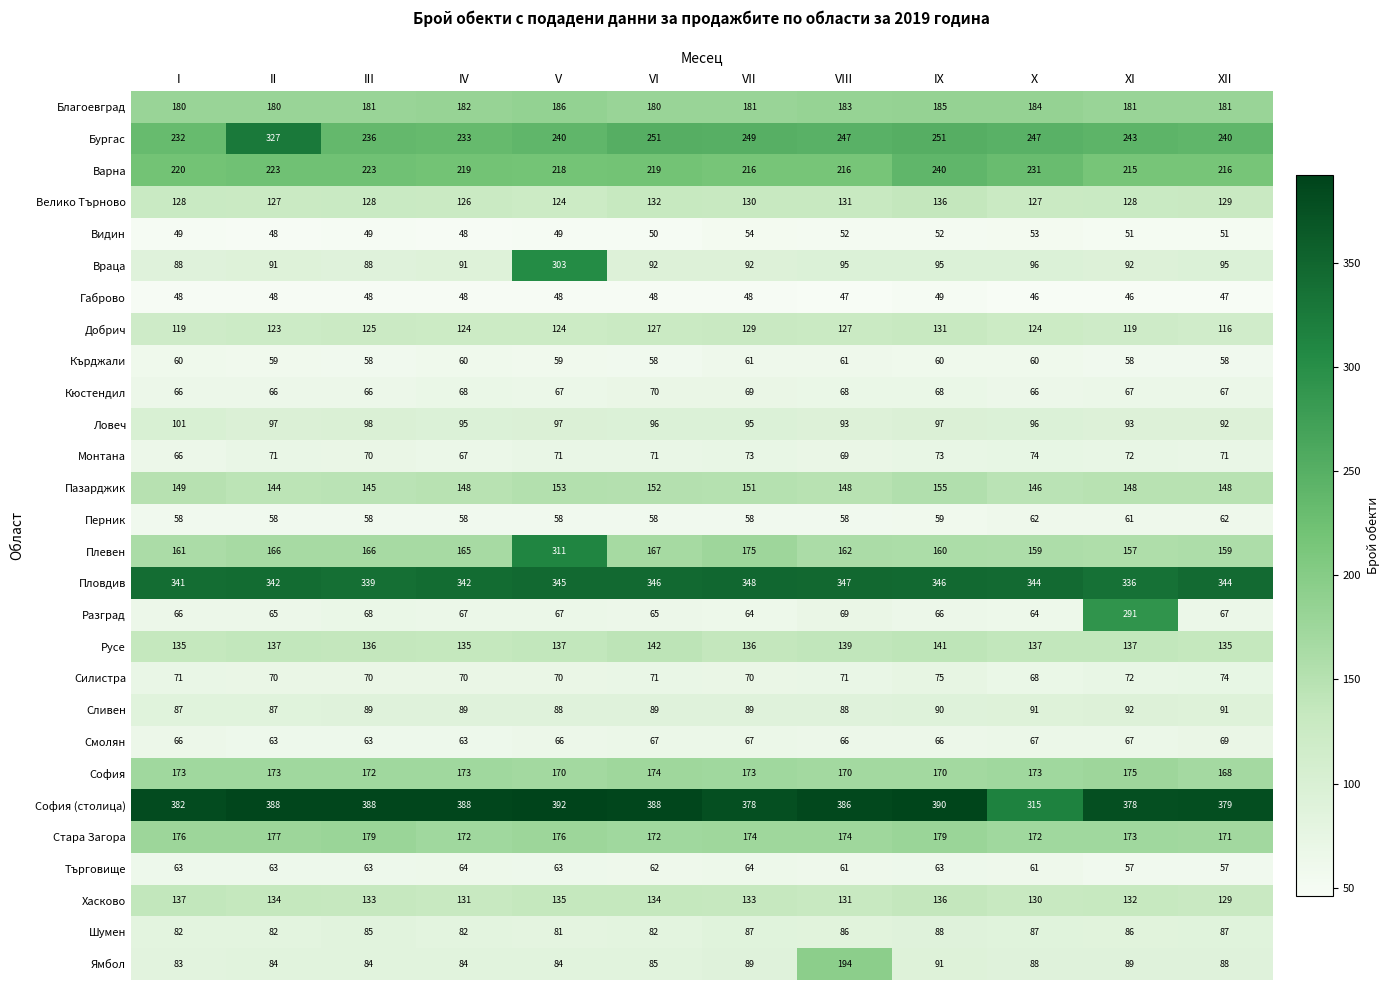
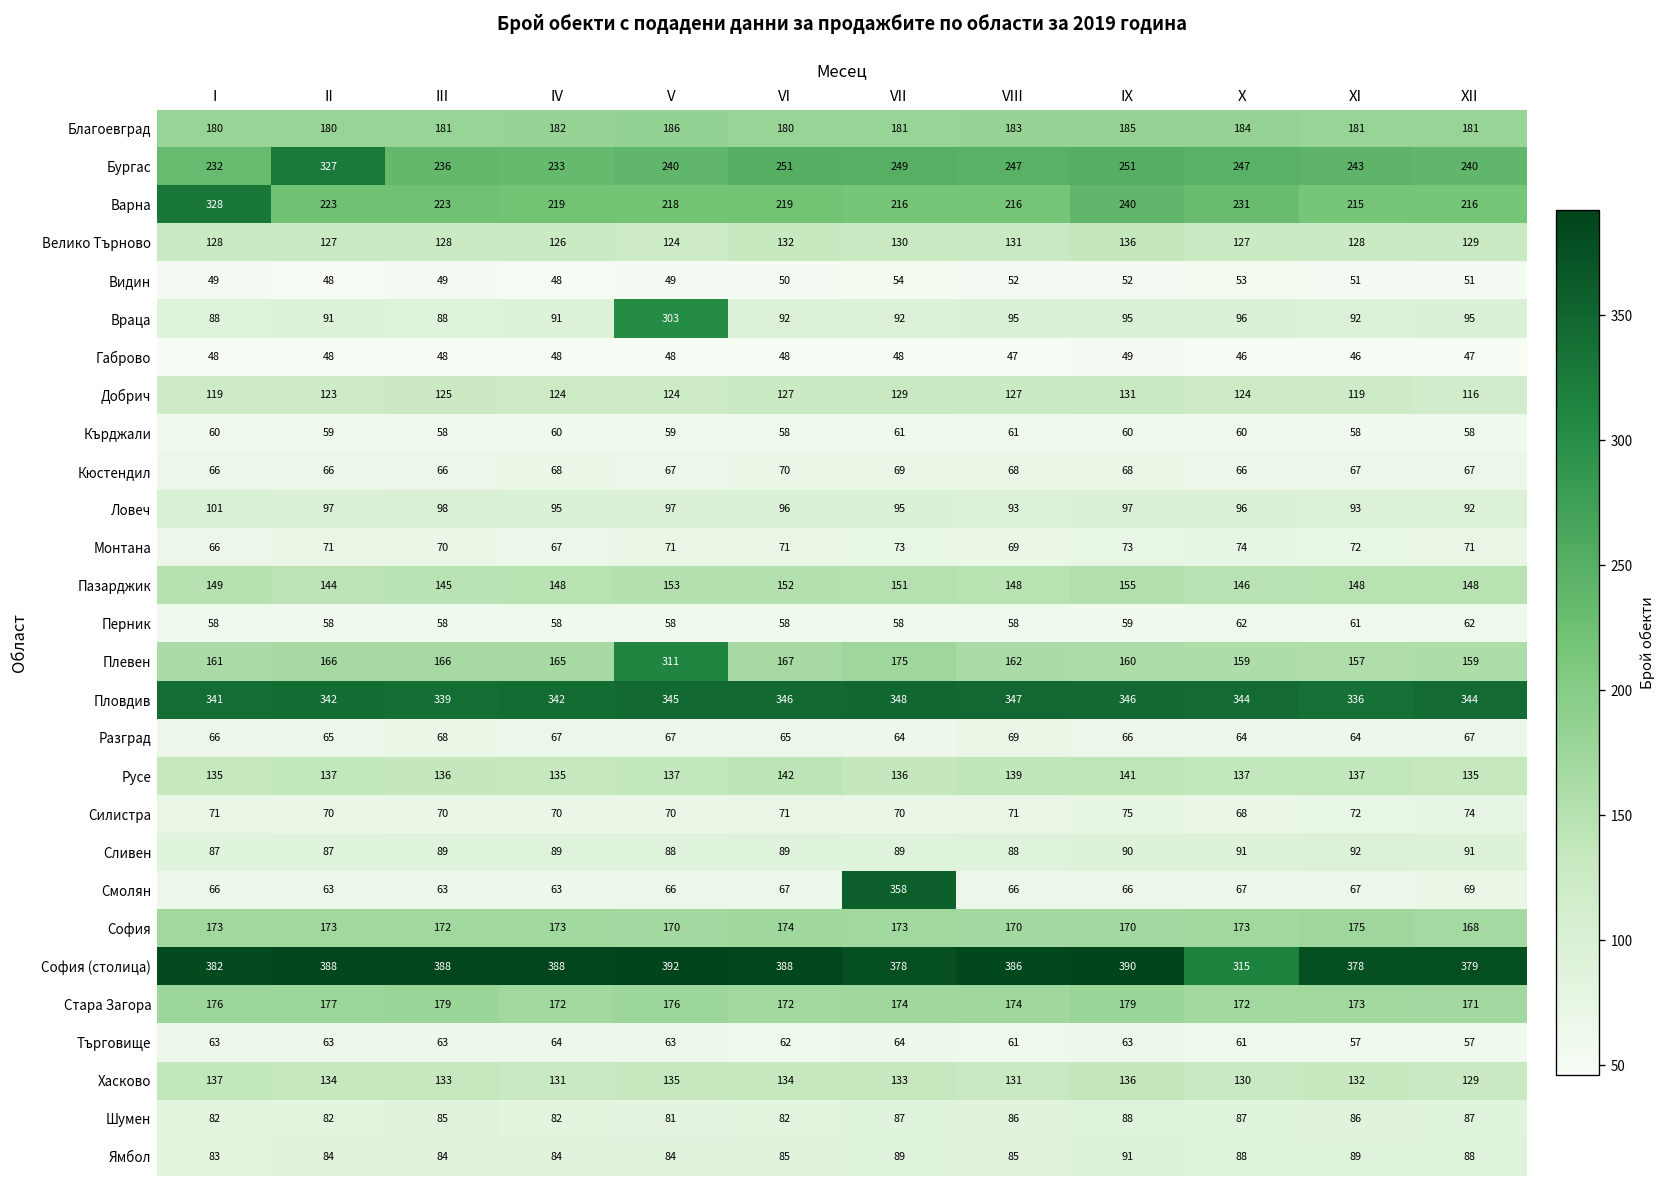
  {
    "Варна": {
-     "I": 220,
+     "I": 328,
      "II": 223,
      "III": 223,
      "IV": 219,
      "V": 218,
      "VI": 219,
      "VII": 216,
      "VIII": 216,
      "IX": 240,
      "X": 231,
      "XI": 215,
      "XII": 216
    },
    "Разград": {
      "I": 66,
      "II": 65,
      "III": 68,
      "IV": 67,
      "V": 67,
      "VI": 65,
      "VII": 64,
      "VIII": 69,
      "IX": 66,
      "X": 64,
-     "XI": 291,
+     "XI": 64,
      "XII": 67
    },
    "Смолян": {
      "I": 66,
      "II": 63,
      "III": 63,
      "IV": 63,
      "V": 66,
      "VI": 67,
-     "VII": 67,
+     "VII": 358,
      "VIII": 66,
      "IX": 66,
      "X": 67,
      "XI": 67,
      "XII": 69
    },
    "Ямбол": {
      "I": 83,
      "II": 84,
      "III": 84,
      "IV": 84,
      "V": 84,
      "VI": 85,
      "VII": 89,
-     "VIII": 194,
+     "VIII": 85,
      "IX": 91,
      "X": 88,
      "XI": 89,
      "XII": 88
    }
  }
